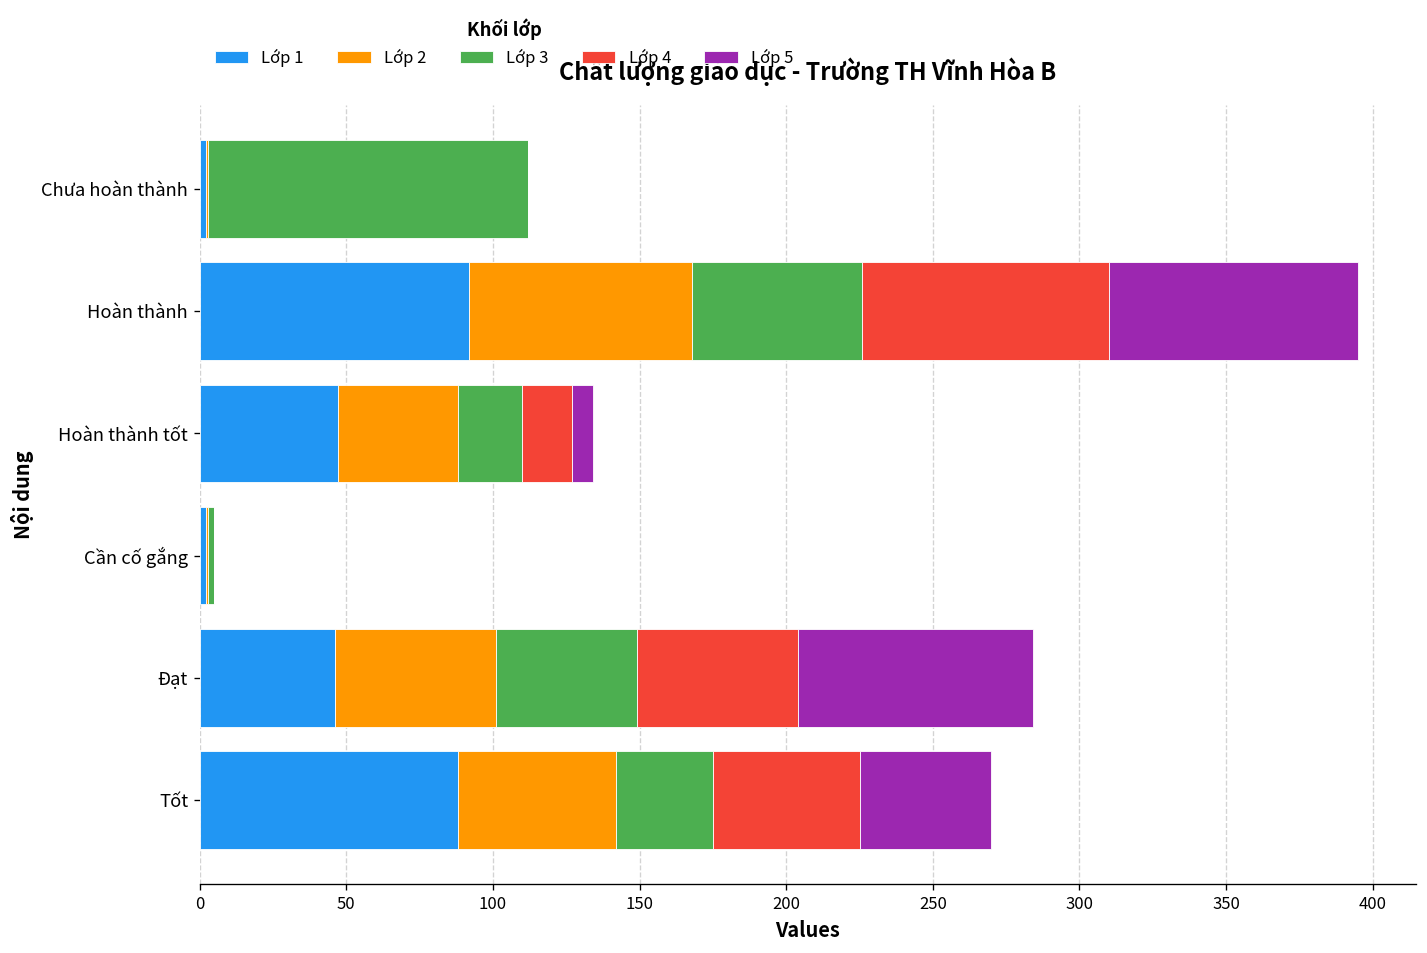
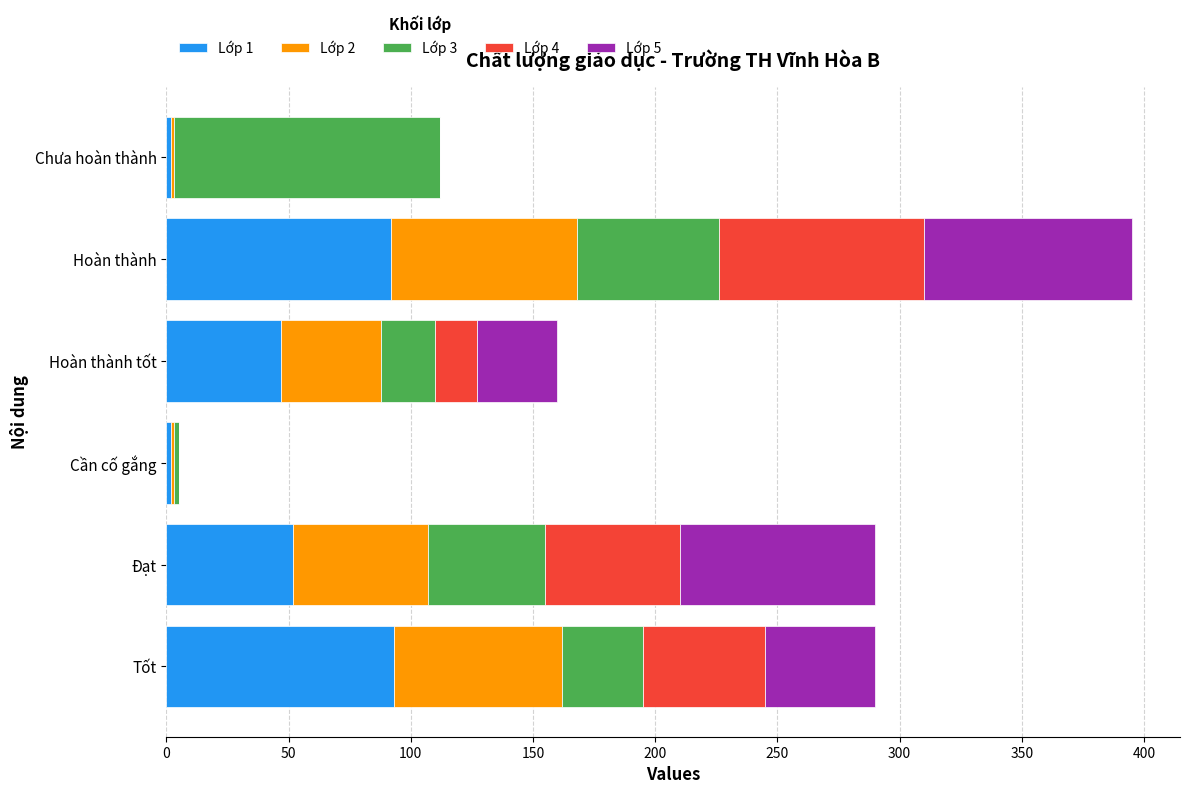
  {
    "Lớp 1": {
      "Chưa hoàn thành": 2,
      "Hoàn thành": 92,
      "Hoàn thành tốt": 47,
      "Cần cố gắng": 2,
-     "Đạt": 46,
-     "Tốt": 88
+     "Đạt": 52,
+     "Tốt": 93
    },
    "Lớp 2": {
      "Hoàn thành": 76,
      "Hoàn thành tốt": 41,
      "Đạt": 55,
-     "Tốt": 54
+     "Tốt": 69
    },
    "Lớp 3": {
      "Chưa hoàn thành": 109,
      "Hoàn thành": 58,
      "Hoàn thành tốt": 22,
      "Cần cố gắng": 2,
      "Đạt": 48,
      "Tốt": 33
    },
    "Lớp 4": {
      "Chưa hoàn thành": 0,
      "Hoàn thành": 84,
      "Hoàn thành tốt": 17,
      "Cần cố gắng": 0,
      "Đạt": 55,
      "Tốt": 50
    },
    "Lớp 5": {
      "Chưa hoàn thành": 0,
      "Hoàn thành": 85,
-     "Hoàn thành tốt": 7,
+     "Hoàn thành tốt": 33,
      "Cần cố gắng": 0,
      "Đạt": 80,
      "Tốt": 45
    }
  }
